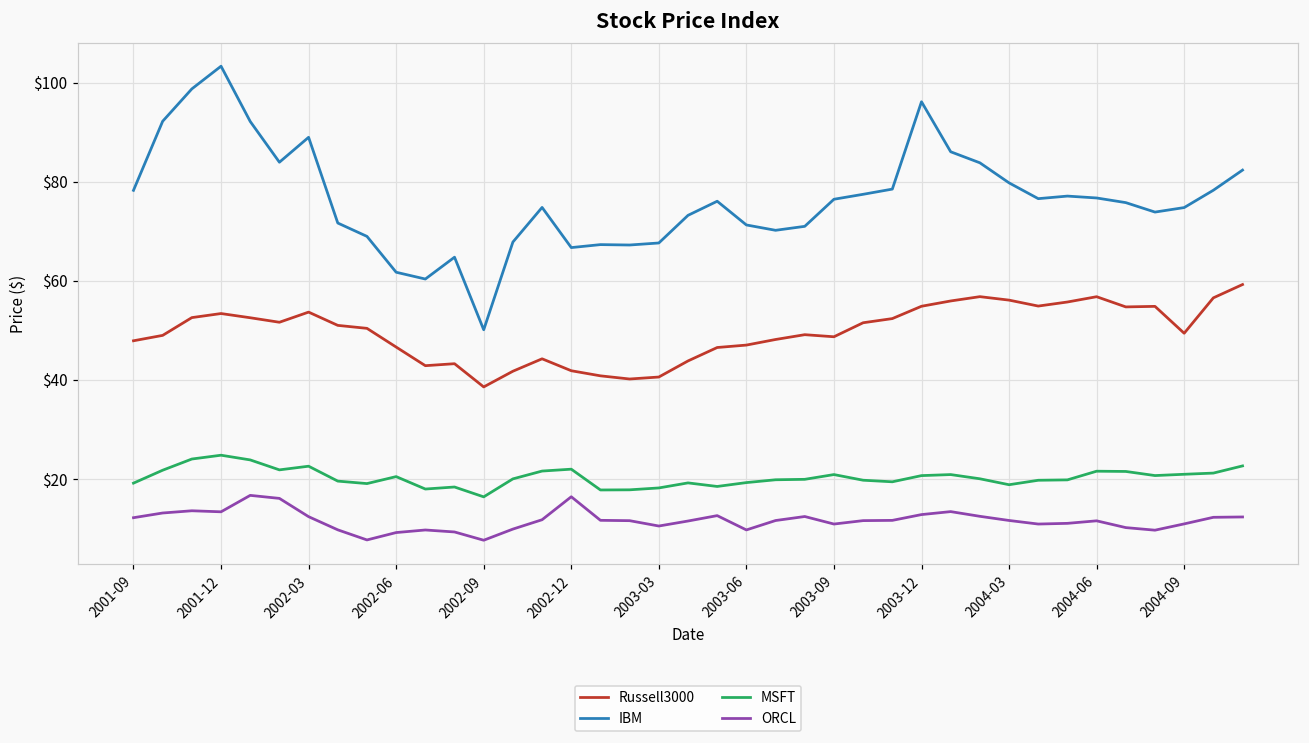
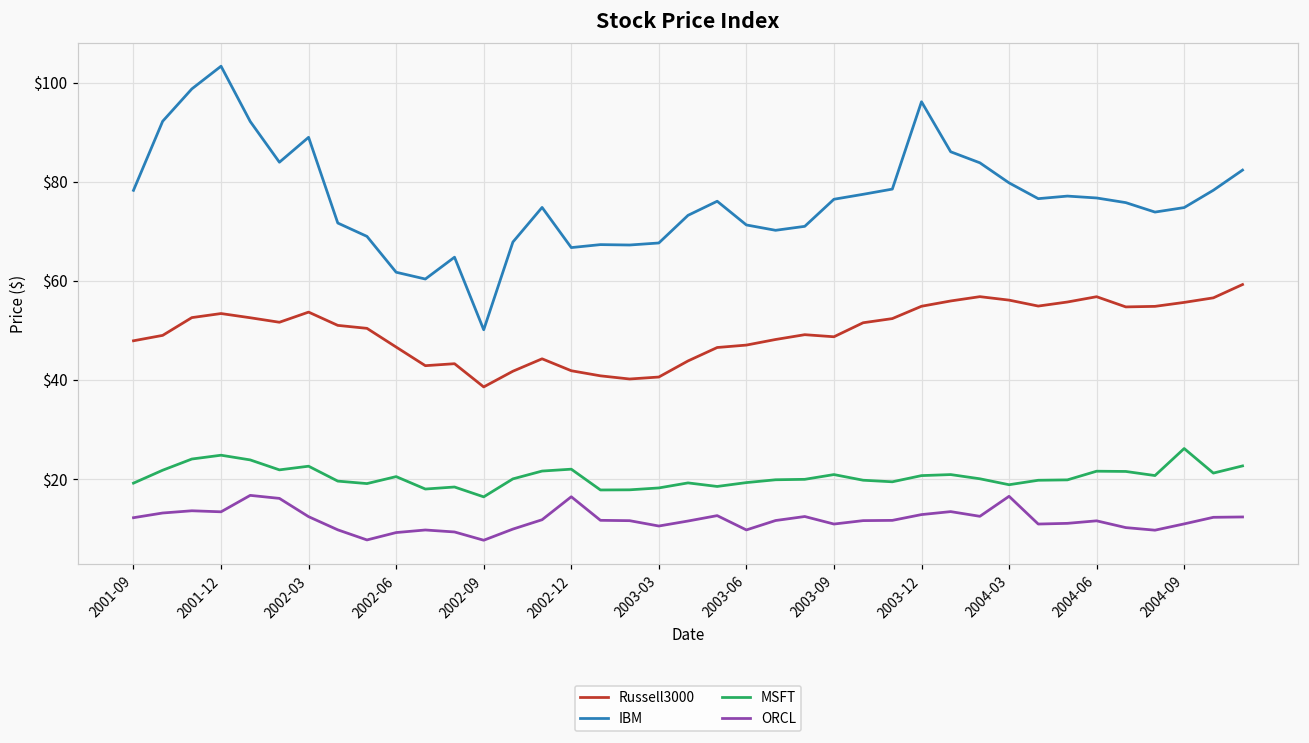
  {
    "Russell3000": {
      "2001-09": "$48",
      "2001-12": "$53",
      "2002-03": "$54",
      "2002-06": "$47",
      "2002-09": "$39",
      "2002-12": "$42",
      "2003-03": "$41",
      "2003-06": "$47",
      "2003-09": "$49",
      "2003-12": "$55",
      "2004-03": "$56",
      "2004-06": "$57",
-     "2004-09": "$49"
+     "2004-09": "$56"
    },
    "IBM": {
      "2001-09": "$78",
      "2001-12": "$103",
      "2002-03": "$89",
      "2002-06": "$62",
      "2002-09": "$50",
      "2002-12": "$67",
      "2003-03": "$68",
      "2003-06": "$71",
      "2003-09": "$76",
      "2003-12": "$96",
      "2004-03": "$80",
      "2004-06": "$77",
      "2004-09": "$75"
    },
    "MSFT": {
      "2001-09": "$19",
      "2001-12": "$25",
      "2002-03": "$23",
      "2002-06": "$20",
      "2002-09": "$16",
      "2002-12": "$22",
      "2003-03": "$18",
      "2003-06": "$19",
      "2003-09": "$21",
      "2003-12": "$21",
      "2004-03": "$19",
      "2004-06": "$22",
-     "2004-09": "$21"
+     "2004-09": "$26"
    },
    "ORCL": {
      "2001-09": "$12",
      "2001-12": "$13",
      "2002-03": "$12",
      "2002-06": "$9",
      "2002-09": "$8",
      "2002-12": "$16",
      "2003-03": "$10",
      "2003-06": "$10",
      "2003-09": "$11",
      "2003-12": "$13",
-     "2004-03": "$12",
+     "2004-03": "$16",
      "2004-06": "$12",
      "2004-09": "$11"
    }
  }
